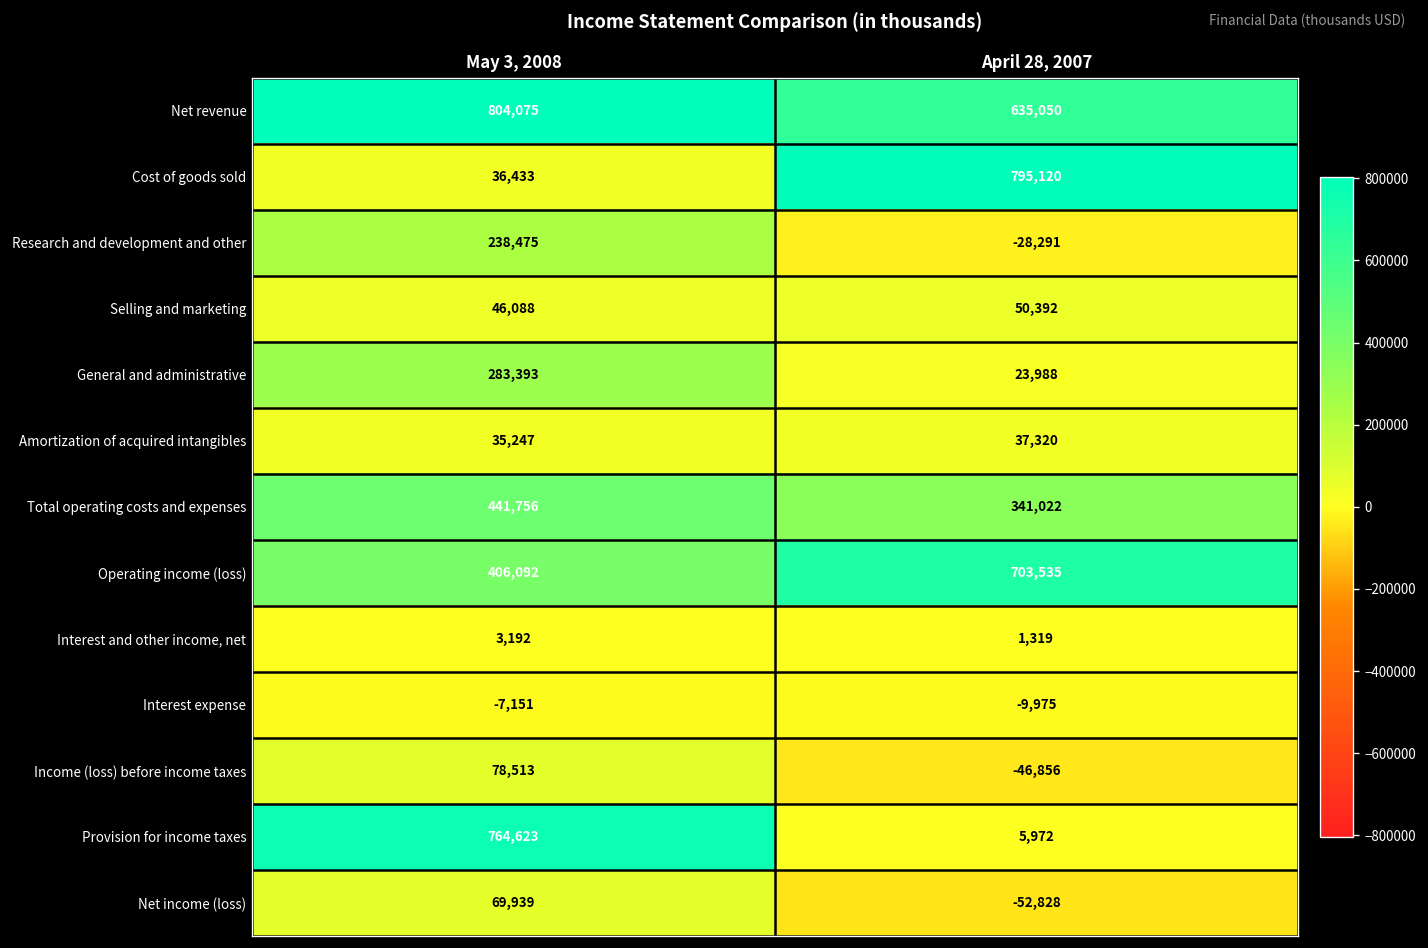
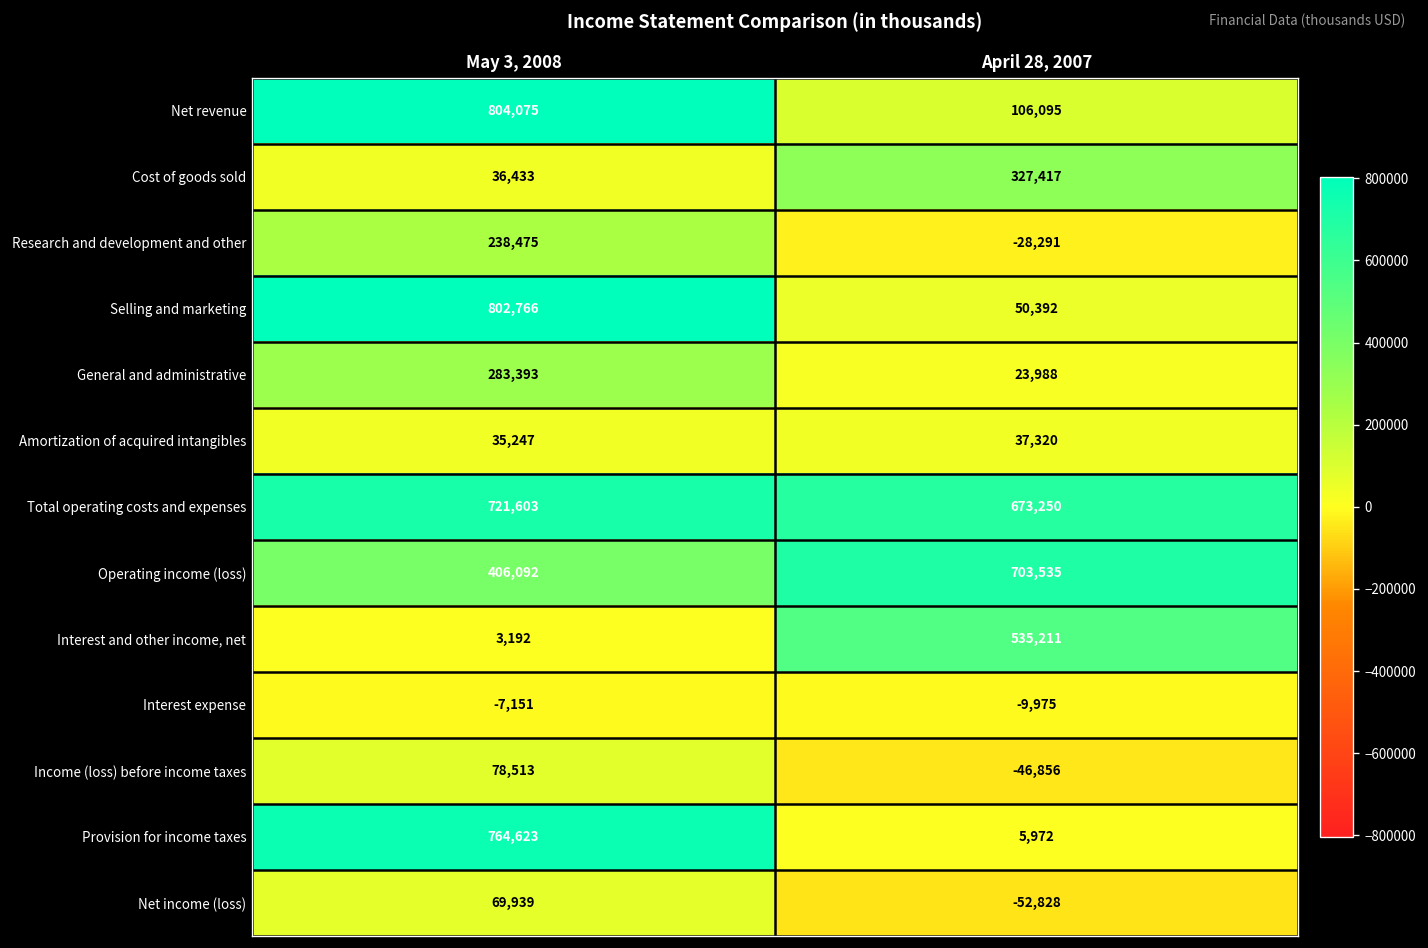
  {
    "Net revenue": {
      "May 3, 2008": "804,075",
-     "April 28, 2007": "635,050"
+     "April 28, 2007": "106,095"
    },
    "Cost of goods sold": {
      "May 3, 2008": "36,433",
-     "April 28, 2007": "795,120"
+     "April 28, 2007": "327,417"
    },
    "Research and development and other": {
      "May 3, 2008": "238,475",
      "April 28, 2007": "-28,291"
    },
    "Selling and marketing": {
-     "May 3, 2008": "46,088",
+     "May 3, 2008": "802,766",
      "April 28, 2007": "50,392"
    },
    "General and administrative": {
      "May 3, 2008": "283,393",
      "April 28, 2007": "23,988"
    },
    "Amortization of acquired intangibles": {
      "May 3, 2008": "35,247",
      "April 28, 2007": "37,320"
    },
    "Total operating costs and expenses": {
-     "May 3, 2008": "441,756",
-     "April 28, 2007": "341,022"
+     "May 3, 2008": "721,603",
+     "April 28, 2007": "673,250"
    },
    "Operating income (loss)": {
      "May 3, 2008": "406,092",
      "April 28, 2007": "703,535"
    },
    "Interest and other income, net": {
      "May 3, 2008": "3,192",
-     "April 28, 2007": "1,319"
+     "April 28, 2007": "535,211"
    },
    "Interest expense": {
      "May 3, 2008": "-7,151",
      "April 28, 2007": "-9,975"
    },
    "Income (loss) before income taxes": {
      "May 3, 2008": "78,513",
      "April 28, 2007": "-46,856"
    },
    "Provision for income taxes": {
      "May 3, 2008": "764,623",
      "April 28, 2007": "5,972"
    },
    "Net income (loss)": {
      "May 3, 2008": "69,939",
      "April 28, 2007": "-52,828"
    }
  }
